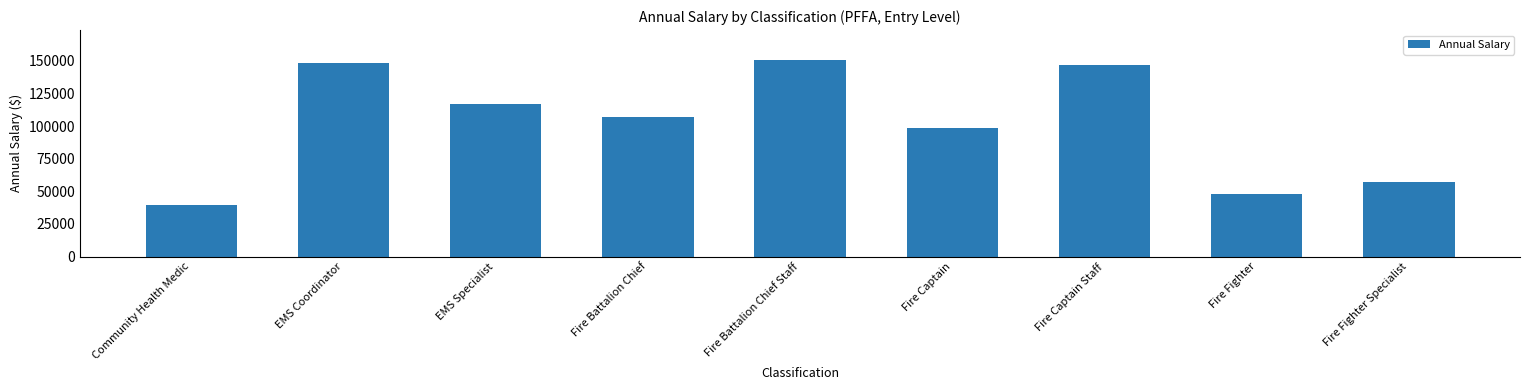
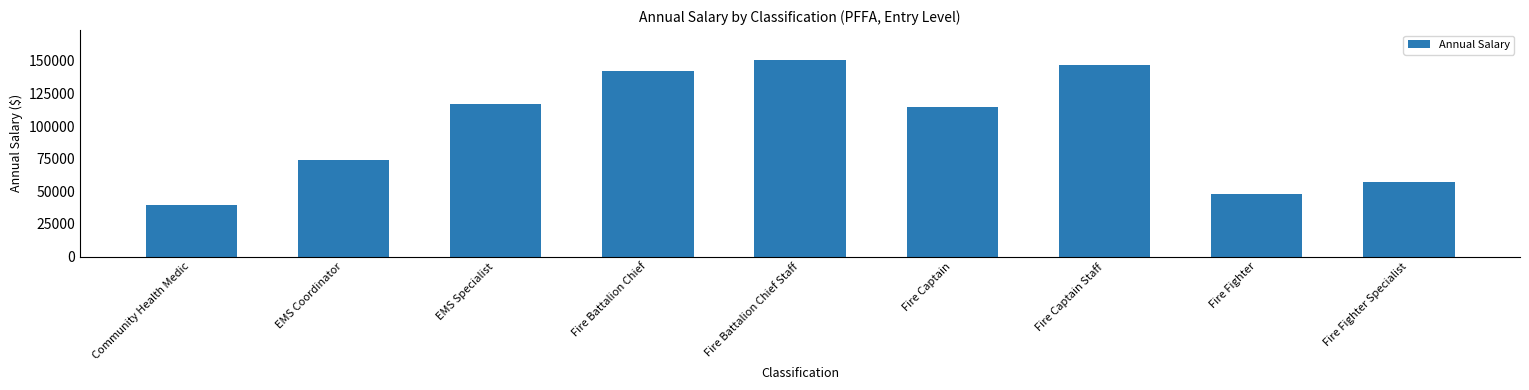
  {
    "Community Health Medic": 39000,
-   "EMS Coordinator": 148000,
+   "EMS Coordinator": 74000,
    "EMS Specialist": 117000,
-   "Fire Battalion Chief": 107000,
+   "Fire Battalion Chief": 142000,
    "Fire Battalion Chief Staff": 151000,
-   "Fire Captain": 98000,
+   "Fire Captain": 115000,
    "Fire Captain Staff": 147000,
    "Fire Fighter": 48000,
    "Fire Fighter Specialist": 57000
  }
